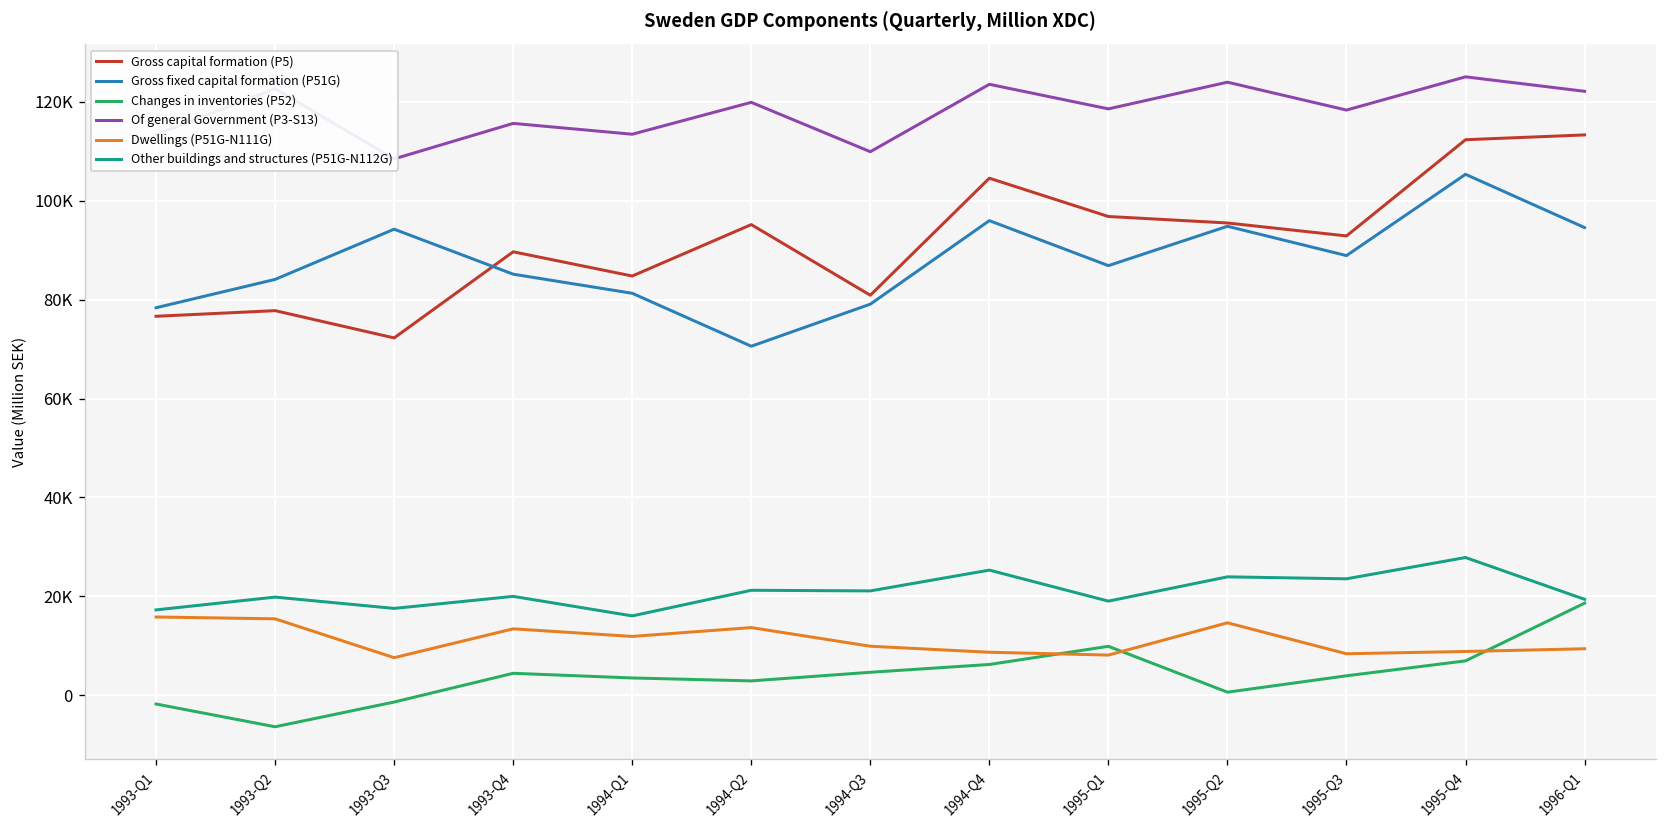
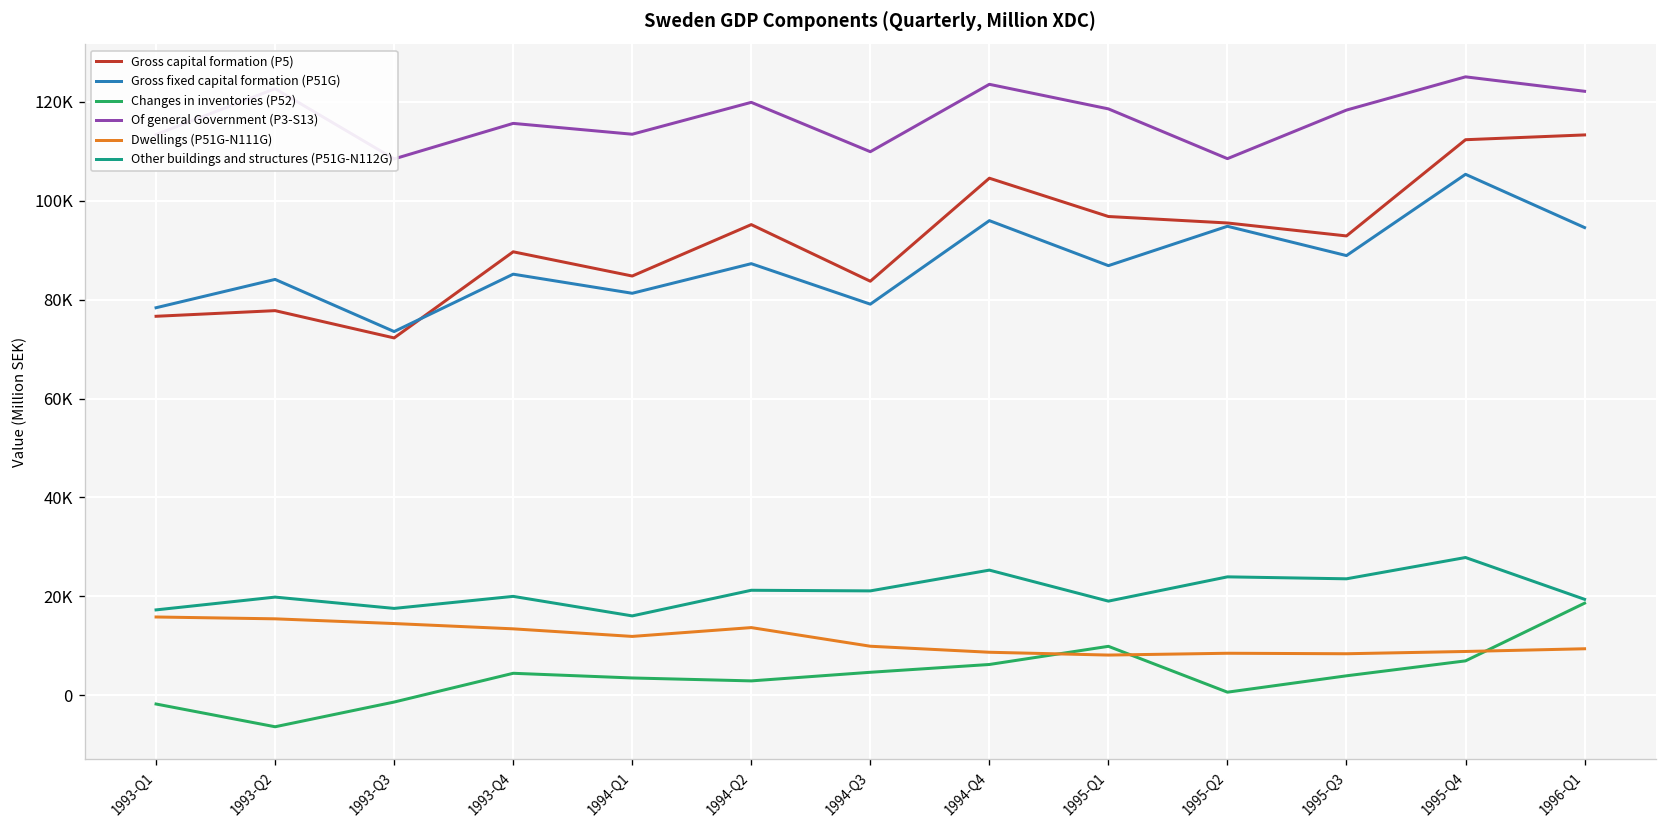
  {
    "Gross capital formation (P5)": {
      "1993-Q1": 77000,
      "1993-Q2": 78000,
      "1993-Q3": 72000,
      "1993-Q4": 90000,
      "1994-Q1": 85000,
      "1994-Q2": 95000,
-     "1994-Q3": 81000,
+     "1994-Q3": 84000,
      "1994-Q4": 105000,
      "1995-Q1": 97000,
      "1995-Q2": 95000,
      "1995-Q3": 93000,
      "1995-Q4": 112000,
      "1996-Q1": 113000
    },
    "Gross fixed capital formation (P51G)": {
      "1993-Q1": 78000,
      "1993-Q2": 84000,
-     "1993-Q3": 94000,
+     "1993-Q3": 74000,
      "1993-Q4": 85000,
      "1994-Q1": 81000,
-     "1994-Q2": 71000,
+     "1994-Q2": 87000,
      "1994-Q3": 79000,
      "1994-Q4": 96000,
      "1995-Q1": 87000,
      "1995-Q2": 95000,
      "1995-Q3": 89000,
      "1995-Q4": 105000,
      "1996-Q1": 95000
    },
    "Of general Government (P3-S13)": {
      "1993-Q4": 116000,
      "1994-Q1": 113000,
      "1994-Q2": 120000,
      "1994-Q3": 110000,
      "1994-Q4": 124000,
      "1995-Q1": 119000,
-     "1995-Q2": 124000,
+     "1995-Q2": 108000,
      "1995-Q3": 118000,
      "1995-Q4": 125000,
      "1996-Q1": 122000
    },
    "Dwellings (P51G-N111G)": {
      "1993-Q1": 16000,
      "1993-Q2": 15000,
-     "1993-Q3": 8000,
+     "1993-Q3": 15000,
      "1993-Q4": 13000,
      "1994-Q1": 12000,
      "1994-Q2": 14000,
      "1994-Q3": 10000,
      "1994-Q4": 9000,
      "1995-Q1": 8000,
-     "1995-Q2": 15000,
+     "1995-Q2": 9000,
      "1995-Q3": 8000,
      "1995-Q4": 9000,
      "1996-Q1": 9000
    }
  }
